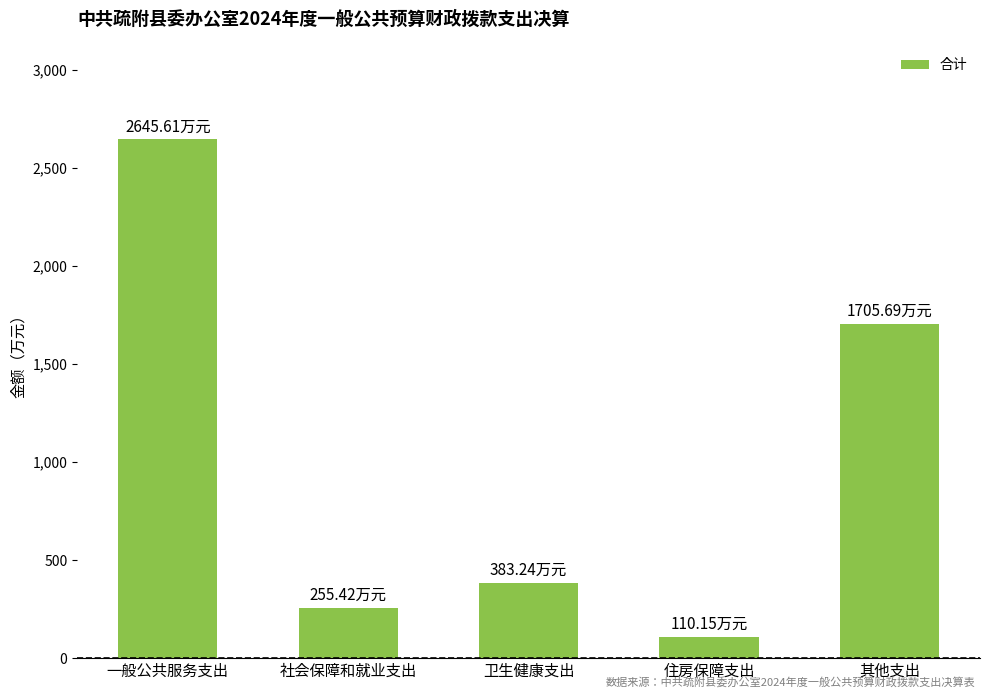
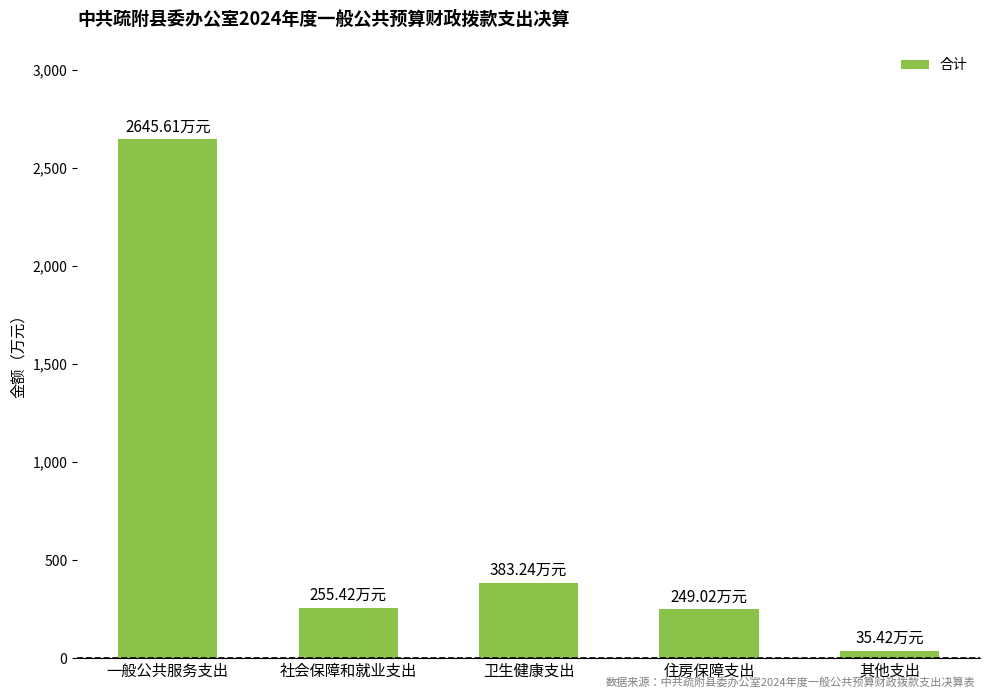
  {
    "一般公共服务支出": 2645.61,
    "社会保障和就业支出": 255.42,
    "卫生健康支出": 383.24,
-   "住房保障支出": 110.15,
-   "其他支出": 1705.69
+   "住房保障支出": 249.02,
+   "其他支出": 35.42
  }
